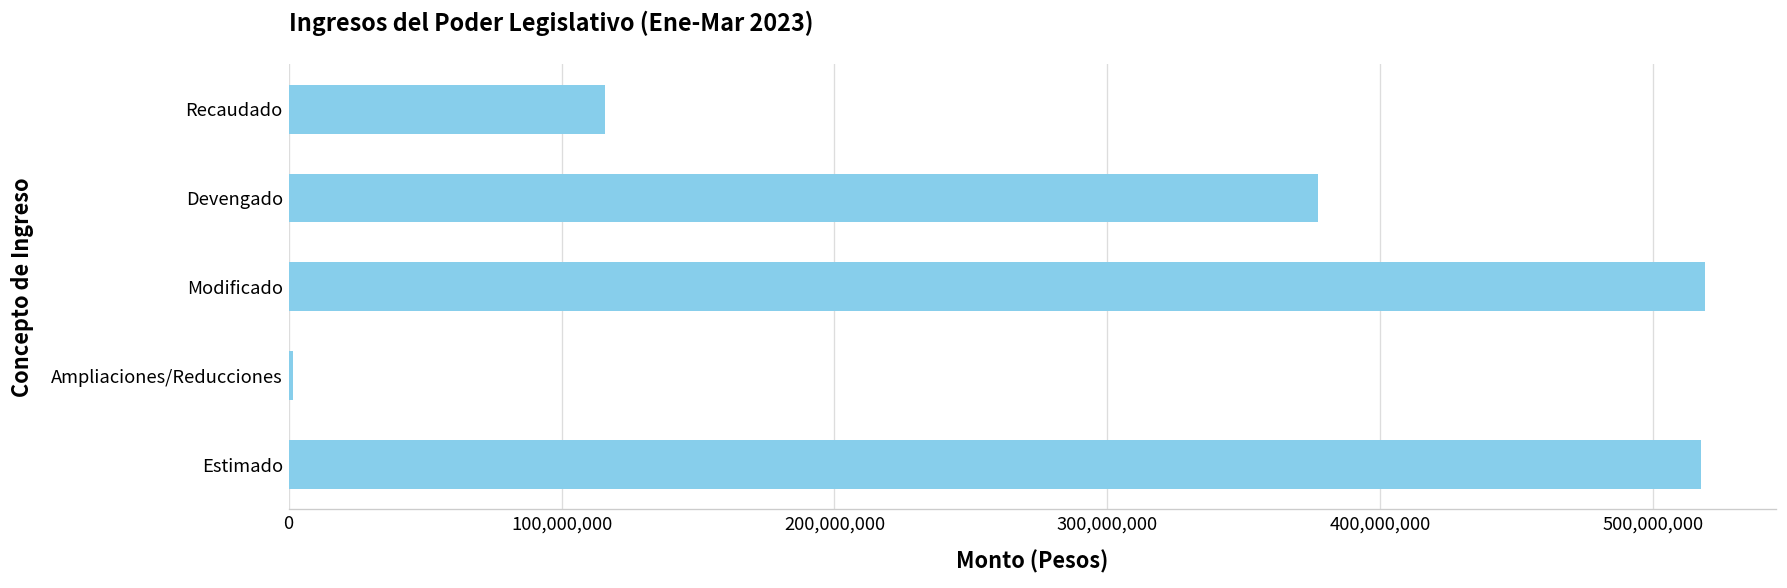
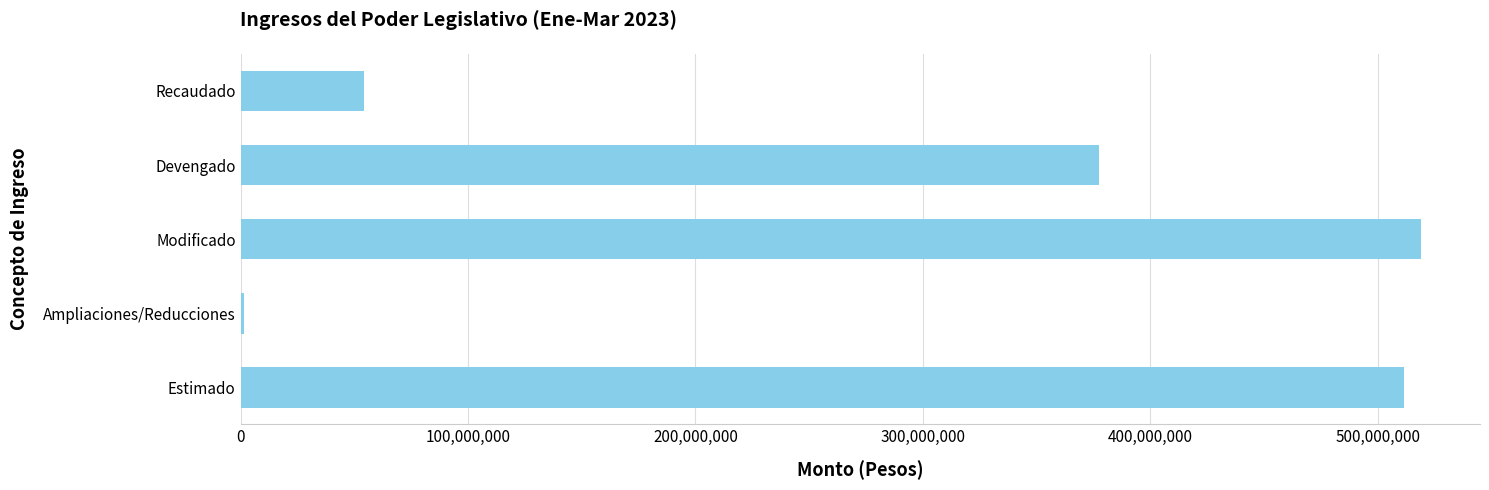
  {
-   "Recaudado": "116,000,000",
+   "Recaudado": "54,000,000",
    "Devengado": "377,000,000",
    "Modificado": "519,000,000",
    "Ampliaciones/Reducciones": "2,000,000",
-   "Estimado": "517,000,000"
+   "Estimado": "512,000,000"
  }
